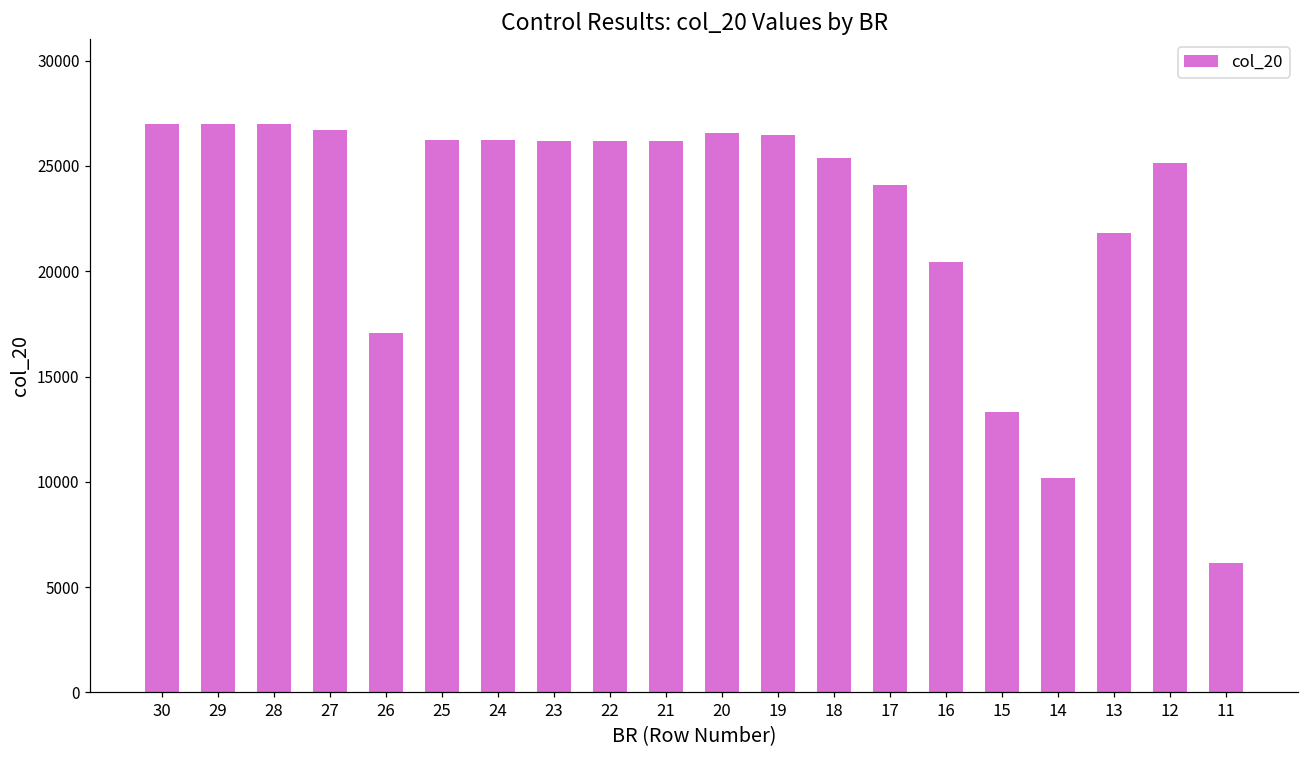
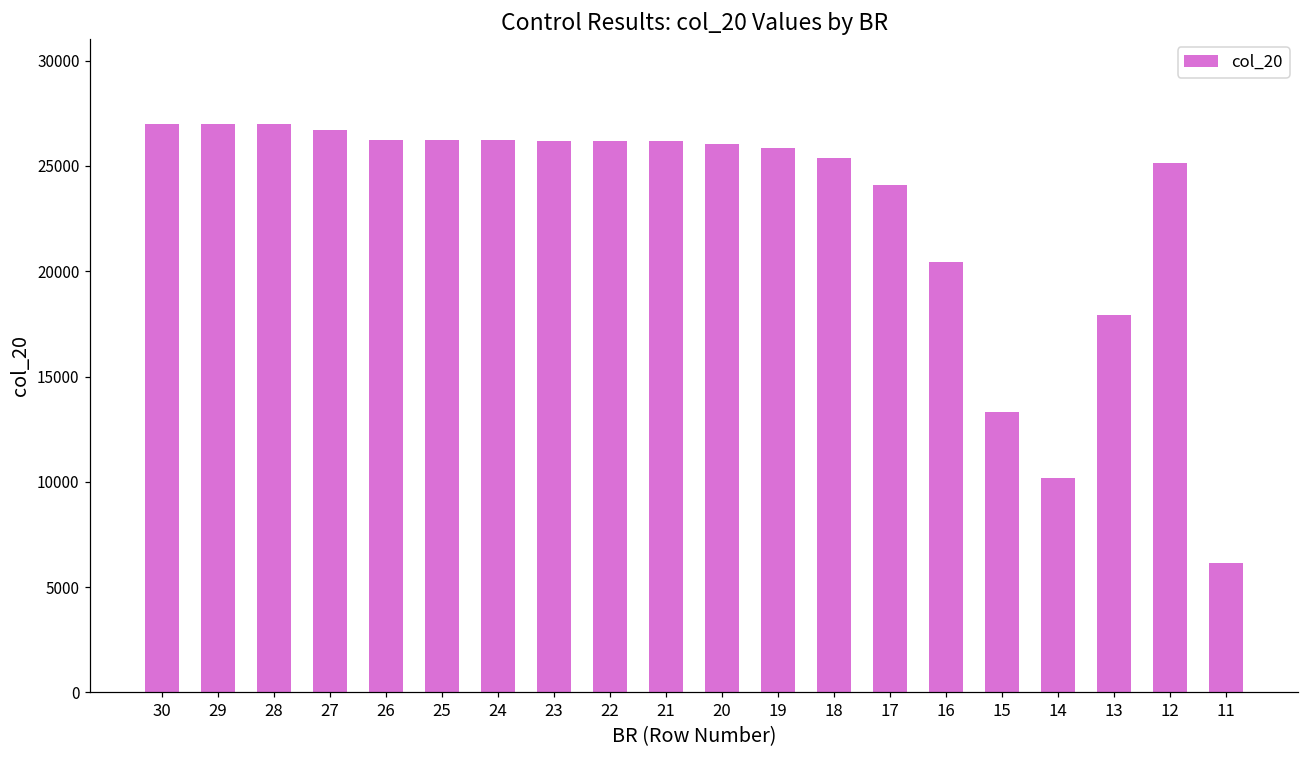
  {
    "30": 27000,
    "29": 27000,
    "28": 27000,
    "27": 26700,
-   "26": 17100,
+   "26": 26200,
    "25": 26200,
    "24": 26200,
    "23": 26200,
    "22": 26200,
    "21": 26200,
-   "20": 26600,
-   "19": 26500,
+   "20": 26000,
+   "19": 25900,
    "18": 25400,
    "17": 24100,
    "16": 20400,
    "15": 13300,
    "14": 10200,
-   "13": 21800,
+   "13": 17900,
    "12": 25100,
    "11": 6100
  }
